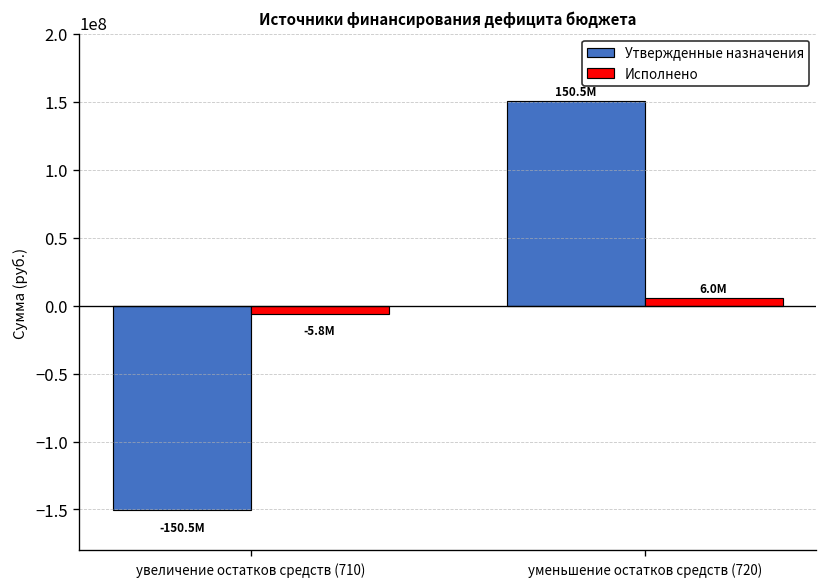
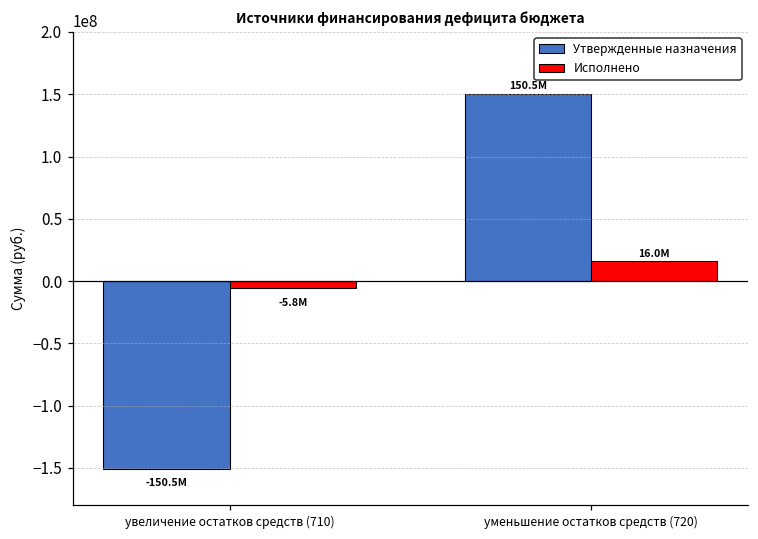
  {
    "Утвержденные назначения": {
      "увеличение остатков средств (710)": "-150.5M",
      "уменьшение остатков средств (720)": "150.5M"
    },
    "Исполнено": {
      "увеличение остатков средств (710)": "-5.8M",
-     "уменьшение остатков средств (720)": "6.0M"
+     "уменьшение остатков средств (720)": "16.0M"
    }
  }
